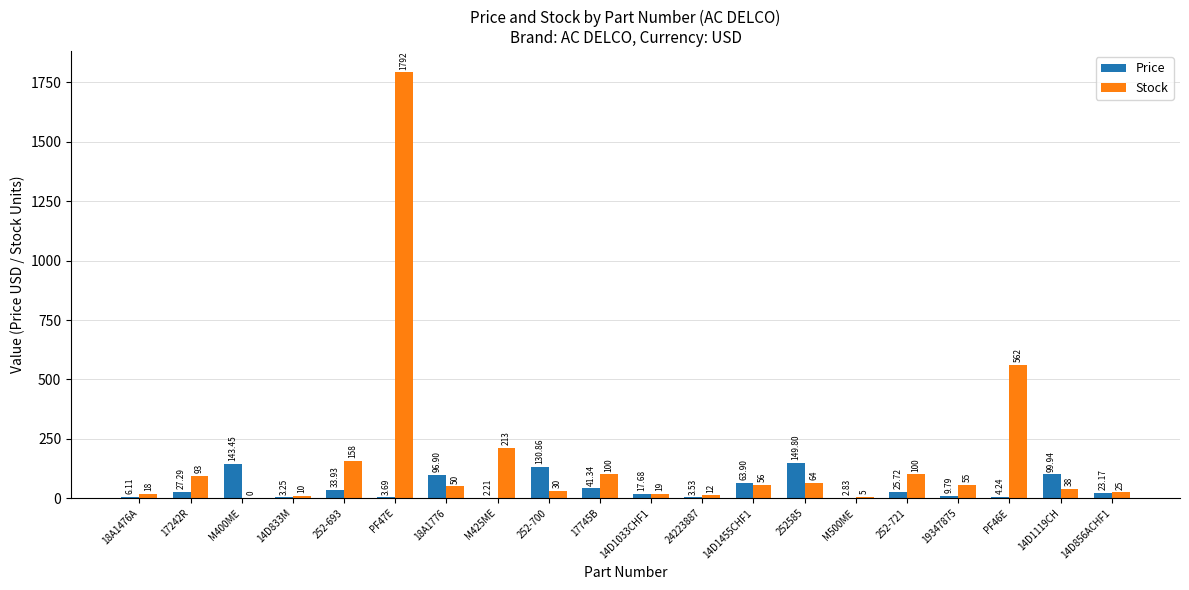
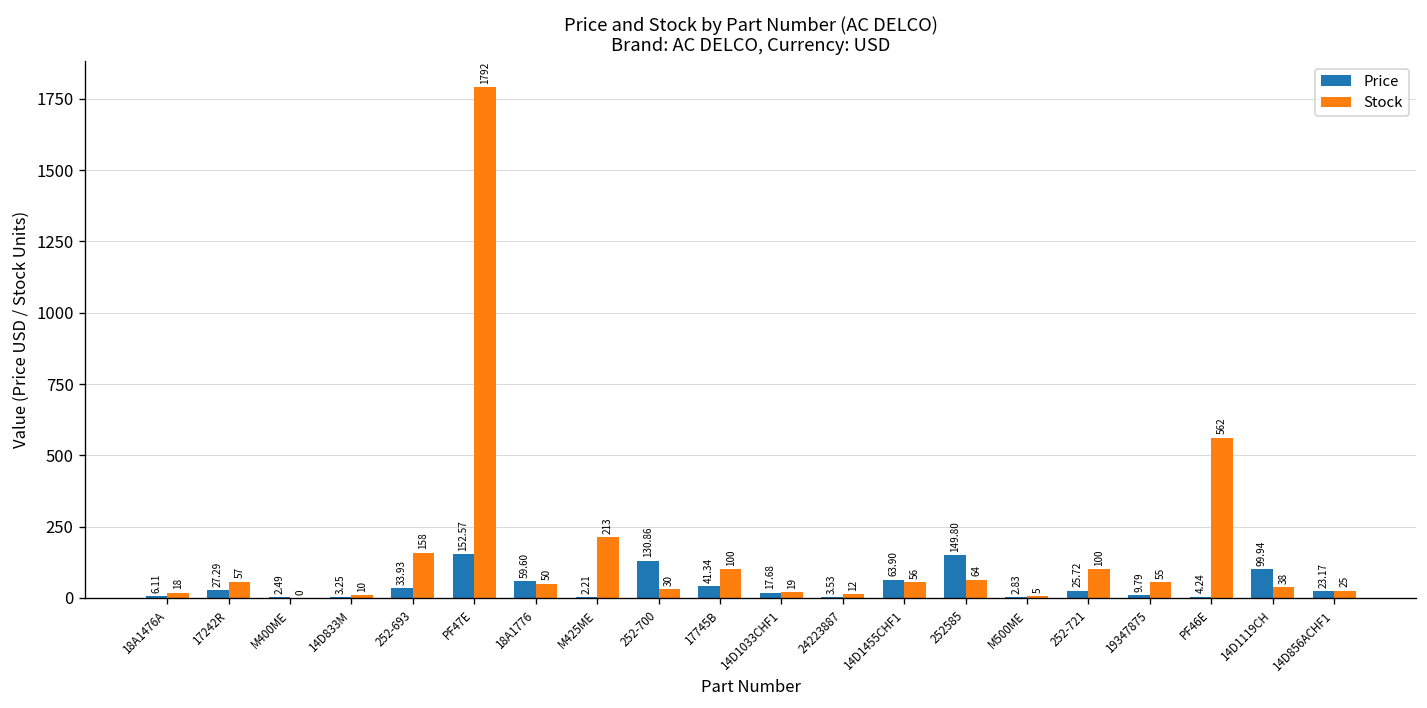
  {
    "Price": {
      "18A1476A": 6.11,
      "17242R": 27.29,
-     "M400ME": 143.45,
+     "M400ME": 2.49,
      "14D833M": 3.25,
      "252-693": 33.93,
-     "PF47E": 3.69,
-     "18A1776": 96.90,
+     "PF47E": 152.57,
+     "18A1776": 59.60,
      "M425ME": 2.21,
      "252-700": 130.86,
      "17745B": 41.34,
      "14D1033CHF1": 17.68,
      "24223887": 3.53,
      "14D1455CHF1": 63.90,
      "252585": 149.80,
      "M500ME": 2.83,
      "252-721": 25.72,
      "19347875": 9.79,
      "PF46E": 4.24,
      "14D1119CH": 99.94,
      "14D856ACHF1": 23.17
    },
    "Stock": {
      "18A1476A": 18,
-     "17242R": 93,
+     "17242R": 57,
      "M400ME": 0,
      "14D833M": 10,
      "252-693": 158,
      "PF47E": 1792,
      "18A1776": 50,
      "M425ME": 213,
      "252-700": 30,
      "17745B": 100,
      "14D1033CHF1": 19,
      "24223887": 12,
      "14D1455CHF1": 56,
      "252585": 64,
      "M500ME": 5,
      "252-721": 100,
      "19347875": 55,
      "PF46E": 562,
      "14D1119CH": 38,
      "14D856ACHF1": 25
    }
  }
